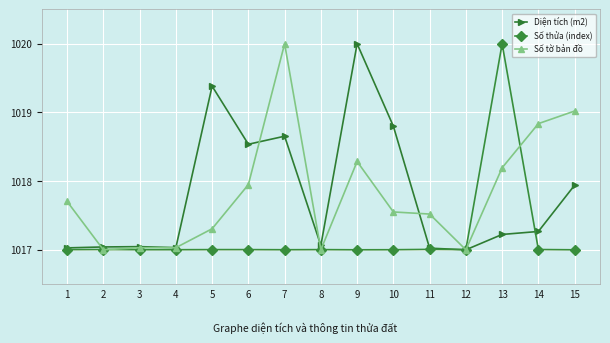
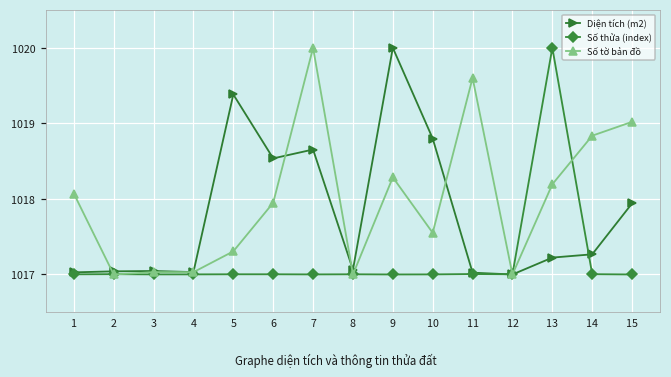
  {
    "Số tờ bản đồ": {
-     "1": 1017.7,
+     "1": 1018.1,
      "5": 1017.3,
      "6": 1017.9,
      "7": 1020.0,
      "9": 1018.3,
      "10": 1017.6,
-     "11": 1017.5,
+     "11": 1019.6,
      "13": 1018.2,
      "14": 1018.8,
      "15": 1019.0
    }
  }
